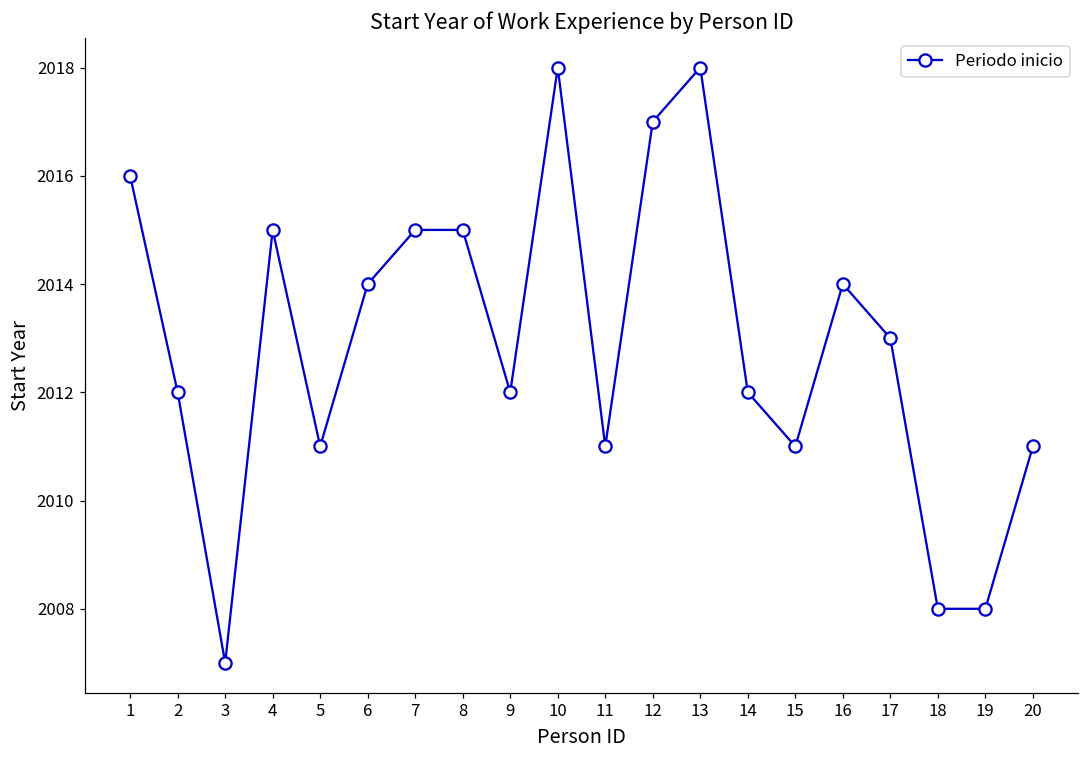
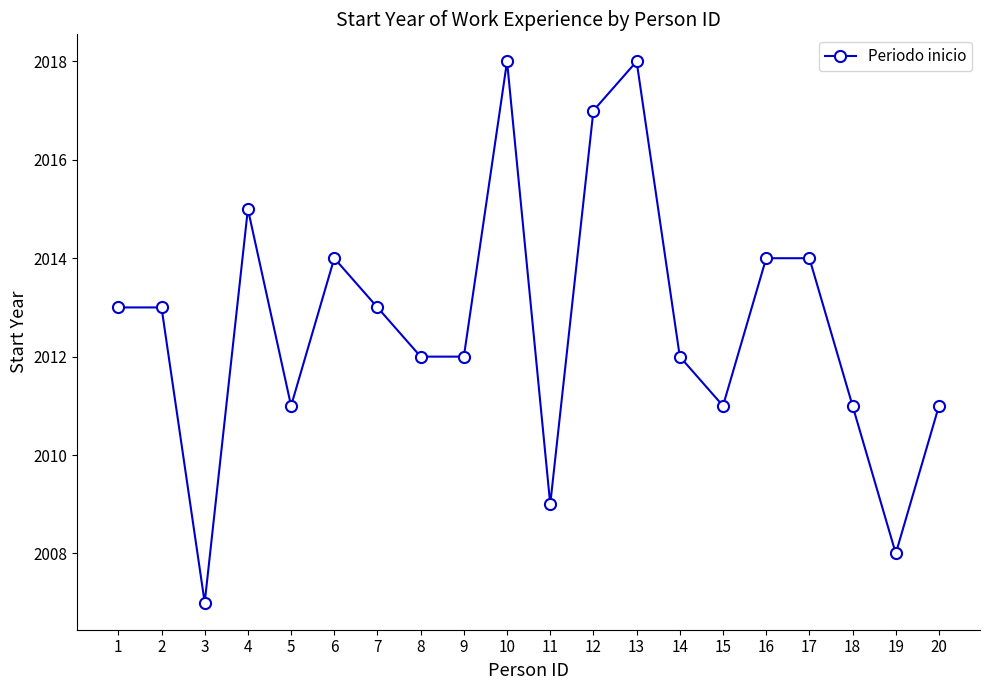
  {
-   "1": 2016,
-   "2": 2012,
+   "1": 2013,
+   "2": 2013,
    "3": 2007,
    "4": 2015,
    "5": 2011,
    "6": 2014,
-   "7": 2015,
-   "8": 2015,
+   "7": 2013,
+   "8": 2012,
    "9": 2012,
    "10": 2018,
-   "11": 2011,
+   "11": 2009,
    "12": 2017,
    "13": 2018,
    "14": 2012,
    "15": 2011,
    "16": 2014,
-   "17": 2013,
-   "18": 2008,
+   "17": 2014,
+   "18": 2011,
    "19": 2008,
    "20": 2011
  }
